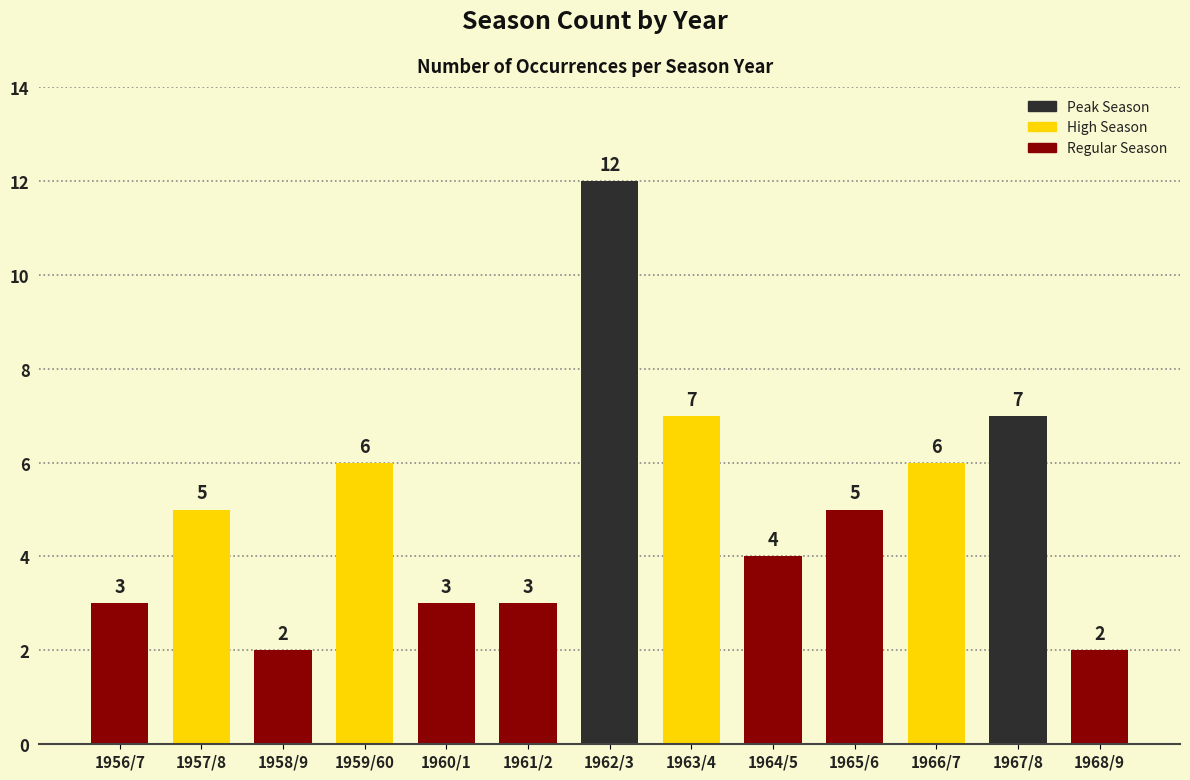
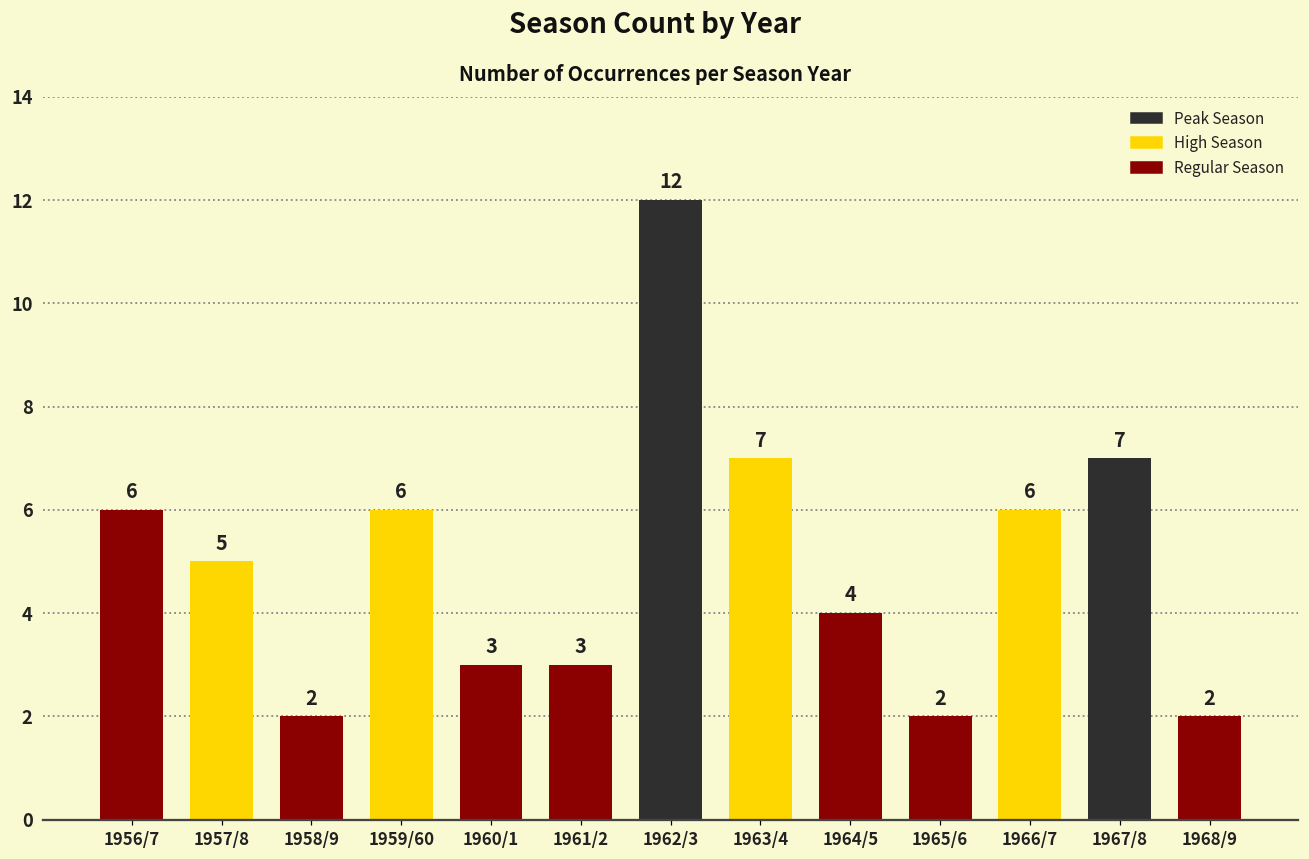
  {
-   "1956/7": 3,
+   "1956/7": 6,
    "1957/8": 5,
    "1958/9": 2,
    "1959/60": 6,
    "1960/1": 3,
    "1961/2": 3,
    "1962/3": 12,
    "1963/4": 7,
    "1964/5": 4,
-   "1965/6": 5,
+   "1965/6": 2,
    "1966/7": 6,
    "1967/8": 7,
    "1968/9": 2
  }
